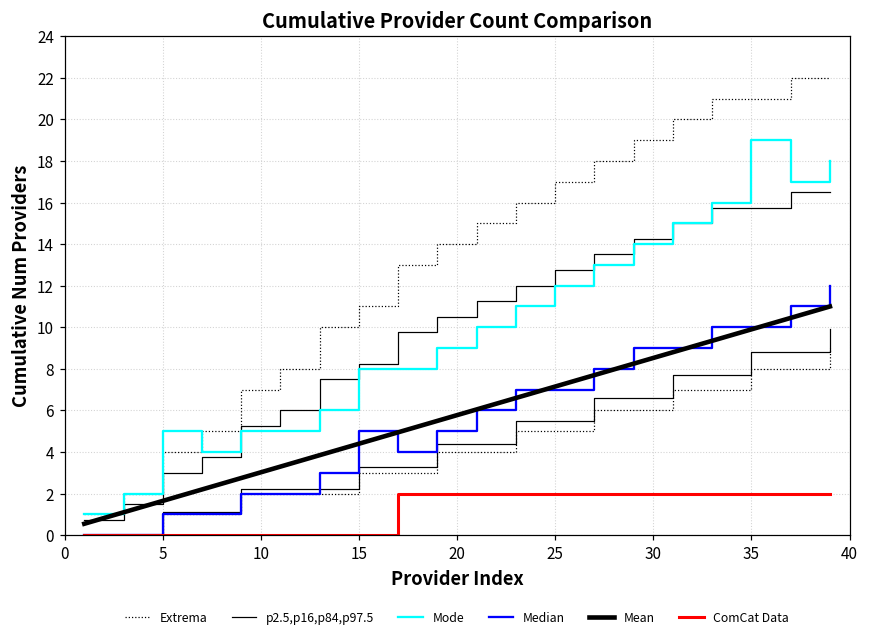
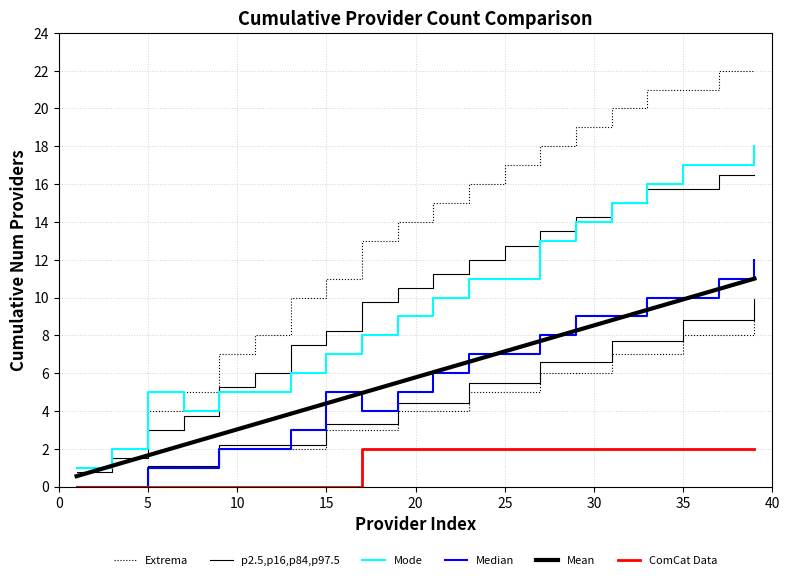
  {
    "Mode": {
      "5": 5,
-     "15": 8,
-     "25": 12,
-     "35": 19
+     "15": 7,
+     "25": 11,
+     "35": 17
    },
    "Median": {
      "15": 5,
      "25": 7
    },
    "ComCat Data": {
      "5": 0,
      "15": 0,
      "25": 2,
      "35": 2
    }
  }
